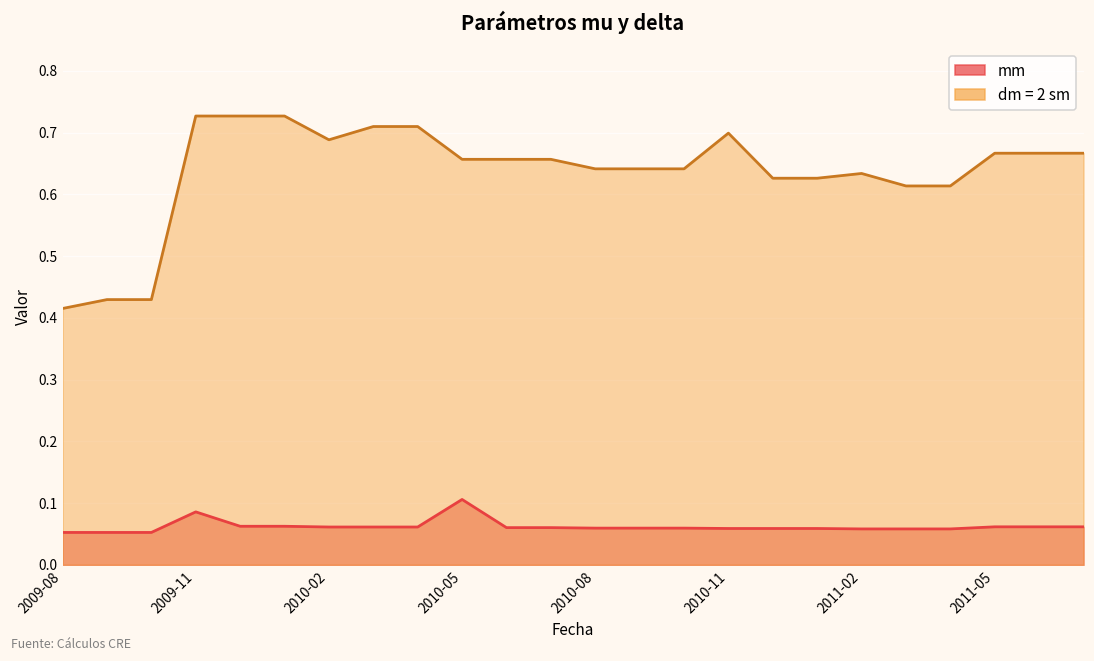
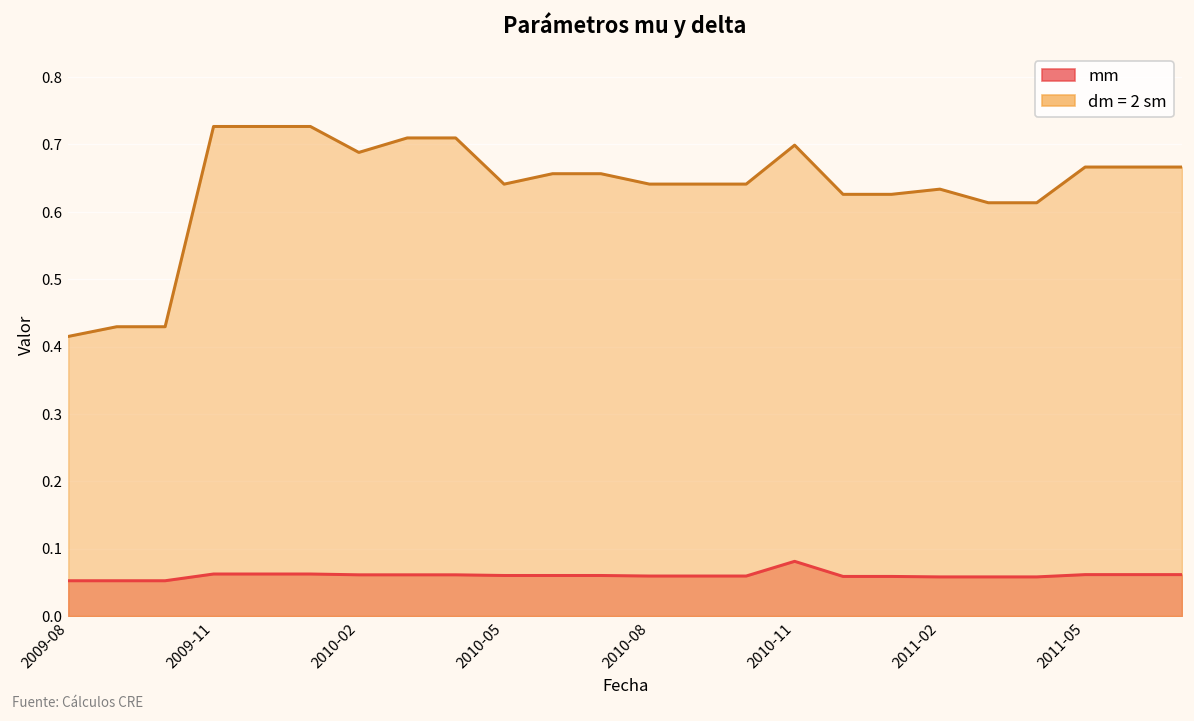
  {
    "mm": {
      "2009-08": 0.05,
-     "2009-11": 0.09,
+     "2009-11": 0.06,
      "2010-02": 0.06,
-     "2010-05": 0.11,
+     "2010-05": 0.06,
      "2010-08": 0.06,
-     "2010-11": 0.06,
+     "2010-11": 0.08,
      "2011-02": 0.06,
      "2011-05": 0.06
    },
    "dm = 2 sm": {
      "2009-08": 0.42,
      "2009-11": 0.73,
      "2010-02": 0.69,
-     "2010-05": 0.66,
+     "2010-05": 0.64,
      "2010-08": 0.64,
      "2010-11": 0.70,
      "2011-02": 0.63,
      "2011-05": 0.67
    }
  }
